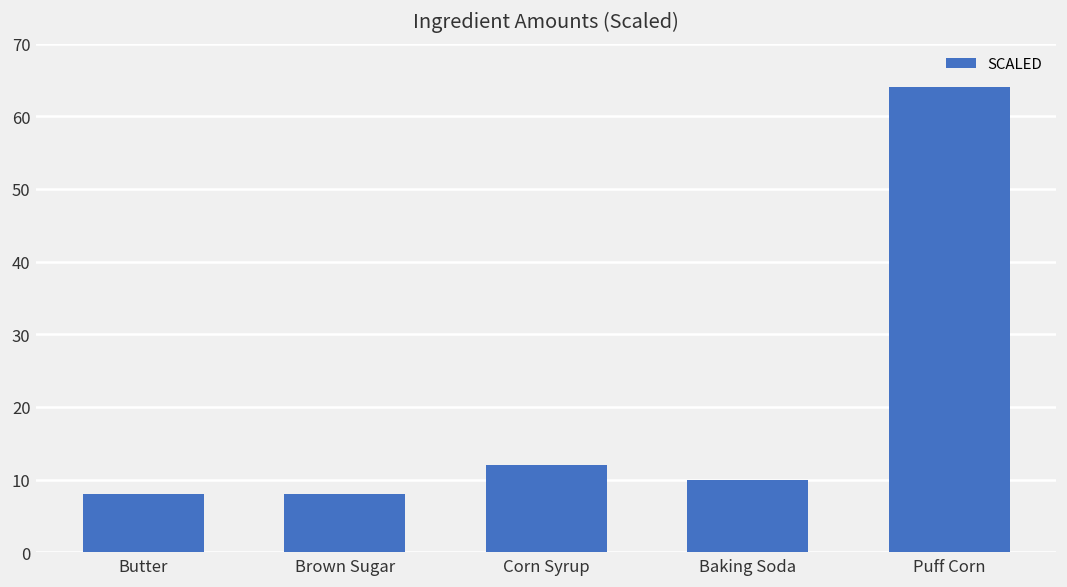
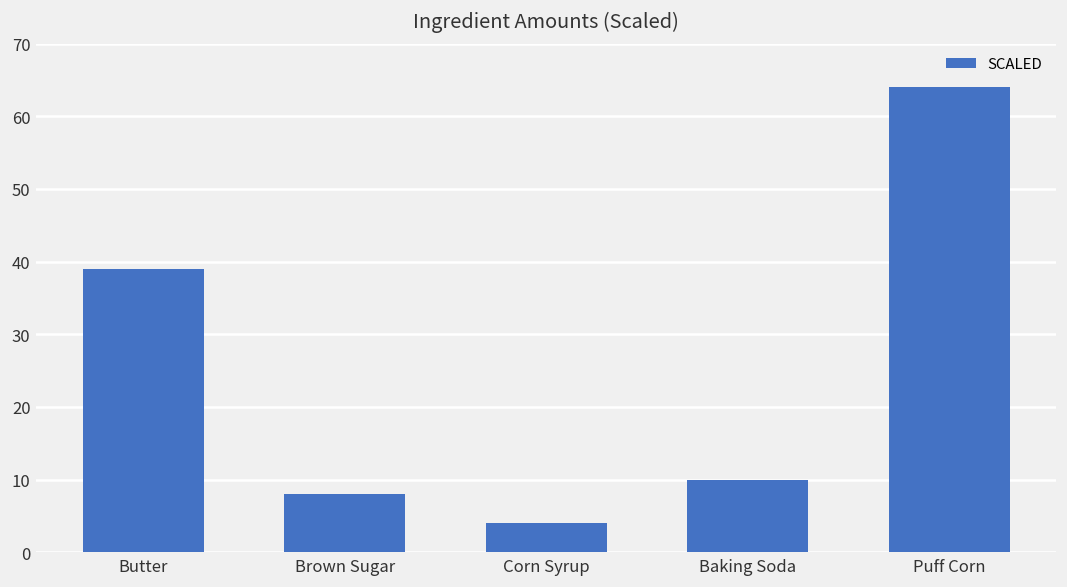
  {
-   "Butter": 8,
+   "Butter": 39,
    "Brown Sugar": 8,
-   "Corn Syrup": 12,
+   "Corn Syrup": 4,
    "Baking Soda": 10,
    "Puff Corn": 64
  }
